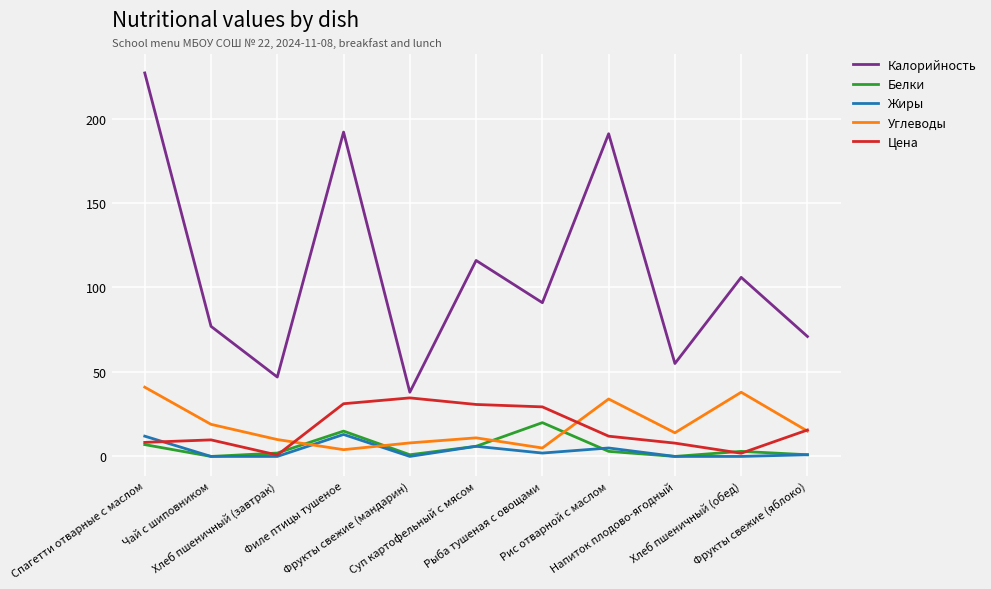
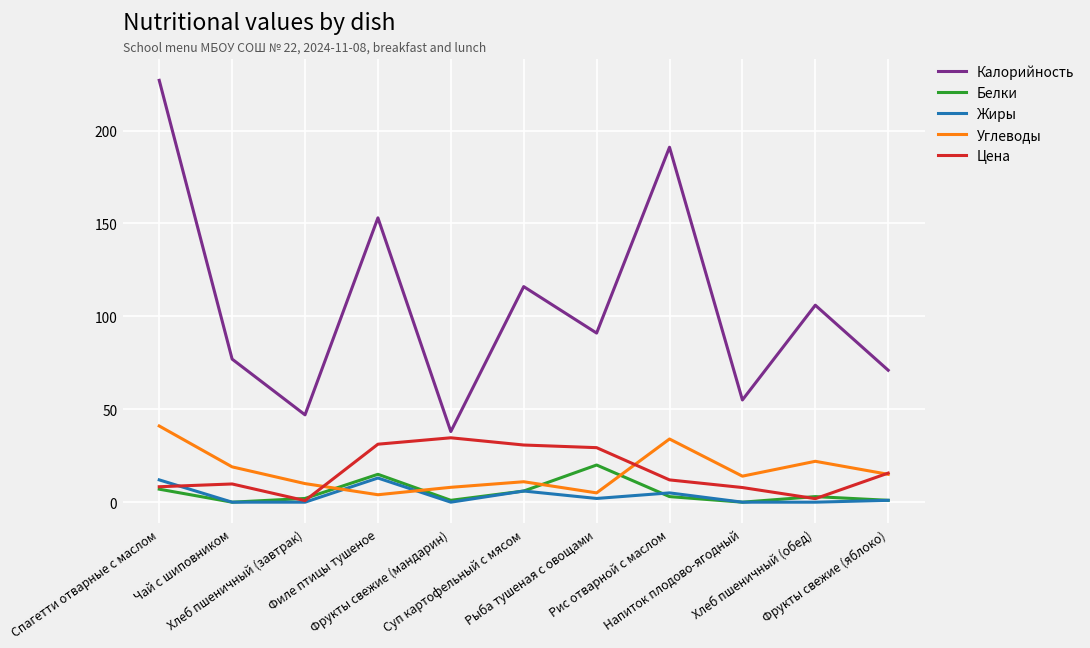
  {
    "Калорийность": {
      "Спагетти отварные с маслом": 227,
      "Чай с шиповником": 77,
      "Хлеб пшеничный (завтрак)": 47,
-     "Филе птицы тушеное": 192,
+     "Филе птицы тушеное": 153,
      "Фрукты свежие (мандарин)": 38,
      "Суп картофельный с мясом": 116,
      "Рыба тушеная с овощами": 91,
      "Рис отварной с маслом": 191,
      "Напиток плодово-ягодный": 55,
      "Хлеб пшеничный (обед)": 106,
      "Фрукты свежие (яблоко)": 71
    },
    "Белки": {
      "Филе птицы тушеное": 15,
      "Рыба тушеная с овощами": 20,
      "Рис отварной с маслом": 3
    },
    "Жиры": {
      "Спагетти отварные с маслом": 12,
      "Филе птицы тушеное": 13,
      "Рыба тушеная с овощами": 2,
      "Рис отварной с маслом": 5,
      "Хлеб пшеничный (обед)": 0
    },
    "Углеводы": {
      "Спагетти отварные с маслом": 41,
      "Чай с шиповником": 19,
      "Хлеб пшеничный (завтрак)": 10,
      "Филе птицы тушеное": 4,
      "Фрукты свежие (мандарин)": 8,
      "Суп картофельный с мясом": 11,
      "Рыба тушеная с овощами": 5,
      "Рис отварной с маслом": 34,
      "Напиток плодово-ягодный": 14,
-     "Хлеб пшеничный (обед)": 38
+     "Хлеб пшеничный (обед)": 22
    },
    "Цена": {
      "Чай с шиповником": 10,
      "Филе птицы тушеное": 31,
      "Фрукты свежие (мандарин)": 35,
      "Суп картофельный с мясом": 31,
      "Рыба тушеная с овощами": 29,
      "Рис отварной с маслом": 12,
      "Напиток плодово-ягодный": 8
    }
  }
